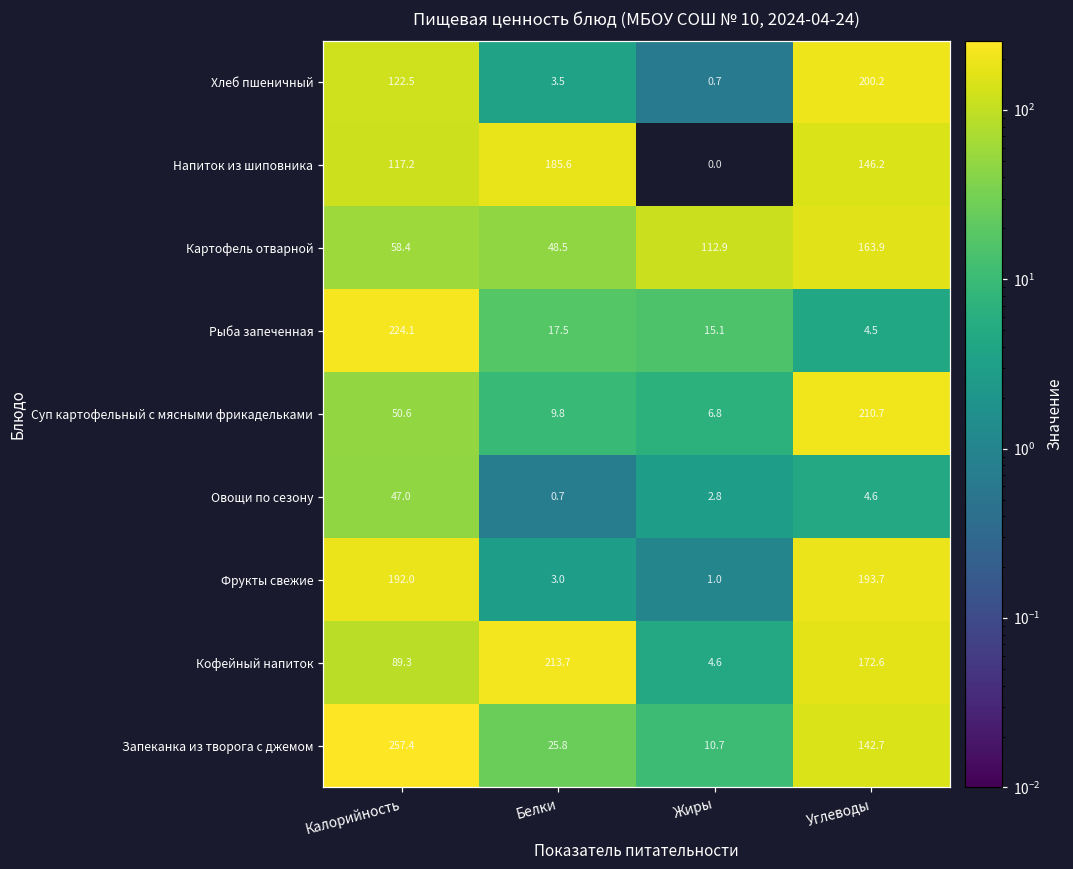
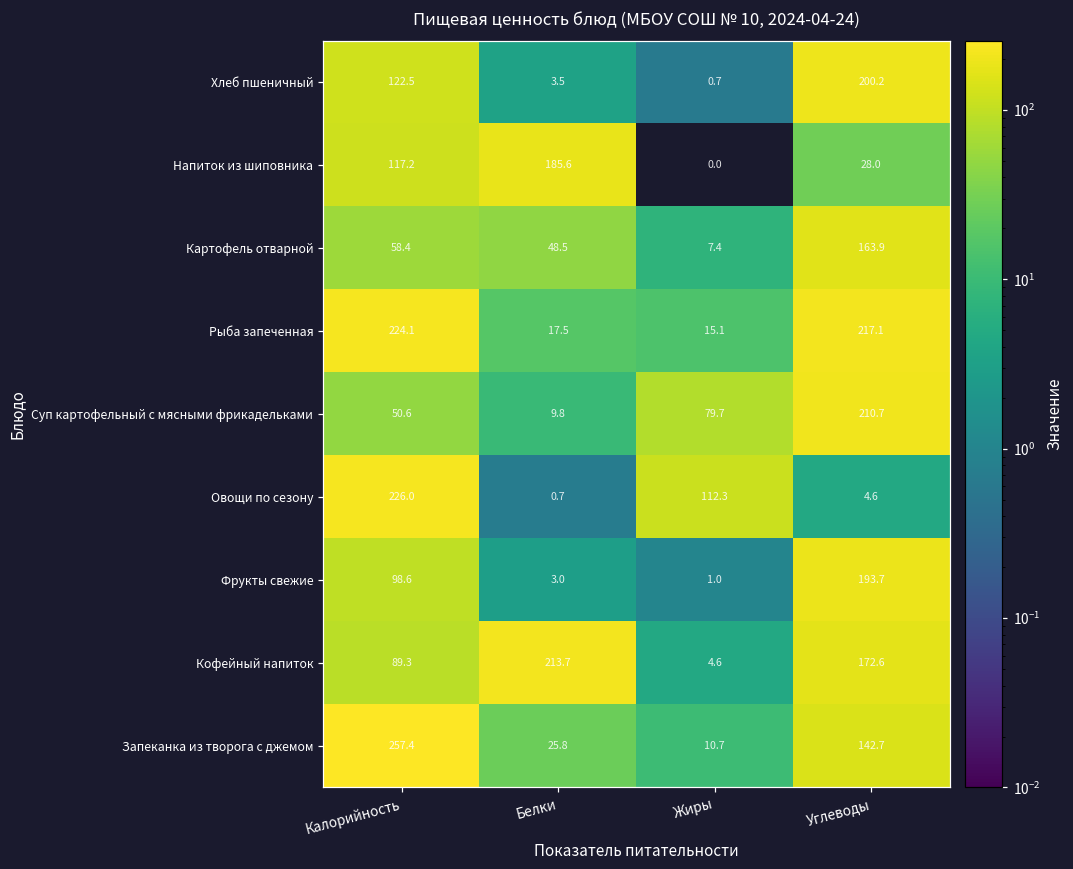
  {
    "Хлеб пшеничный": {
      "Калорийность": 122.5,
      "Белки": 3.5,
      "Жиры": 0.7,
      "Углеводы": 200.2
    },
    "Напиток из шиповника": {
      "Калорийность": 117.2,
      "Белки": 185.6,
      "Жиры": 0.0,
-     "Углеводы": 146.2
+     "Углеводы": 28.0
    },
    "Картофель отварной": {
      "Калорийность": 58.4,
      "Белки": 48.5,
-     "Жиры": 112.9,
+     "Жиры": 7.4,
      "Углеводы": 163.9
    },
    "Рыба запеченная": {
      "Калорийность": 224.1,
      "Белки": 17.5,
      "Жиры": 15.1,
-     "Углеводы": 4.5
+     "Углеводы": 217.1
    },
    "Суп картофельный с мясными фрикадельками": {
      "Калорийность": 50.6,
      "Белки": 9.8,
-     "Жиры": 6.8,
+     "Жиры": 79.7,
      "Углеводы": 210.7
    },
    "Овощи по сезону": {
-     "Калорийность": 47.0,
+     "Калорийность": 226.0,
      "Белки": 0.7,
-     "Жиры": 2.8,
+     "Жиры": 112.3,
      "Углеводы": 4.6
    },
    "Фрукты свежие": {
-     "Калорийность": 192.0,
+     "Калорийность": 98.6,
      "Белки": 3.0,
      "Жиры": 1.0,
      "Углеводы": 193.7
    },
    "Кофейный напиток": {
      "Калорийность": 89.3,
      "Белки": 213.7,
      "Жиры": 4.6,
      "Углеводы": 172.6
    },
    "Запеканка из творога с джемом": {
      "Калорийность": 257.4,
      "Белки": 25.8,
      "Жиры": 10.7,
      "Углеводы": 142.7
    }
  }
